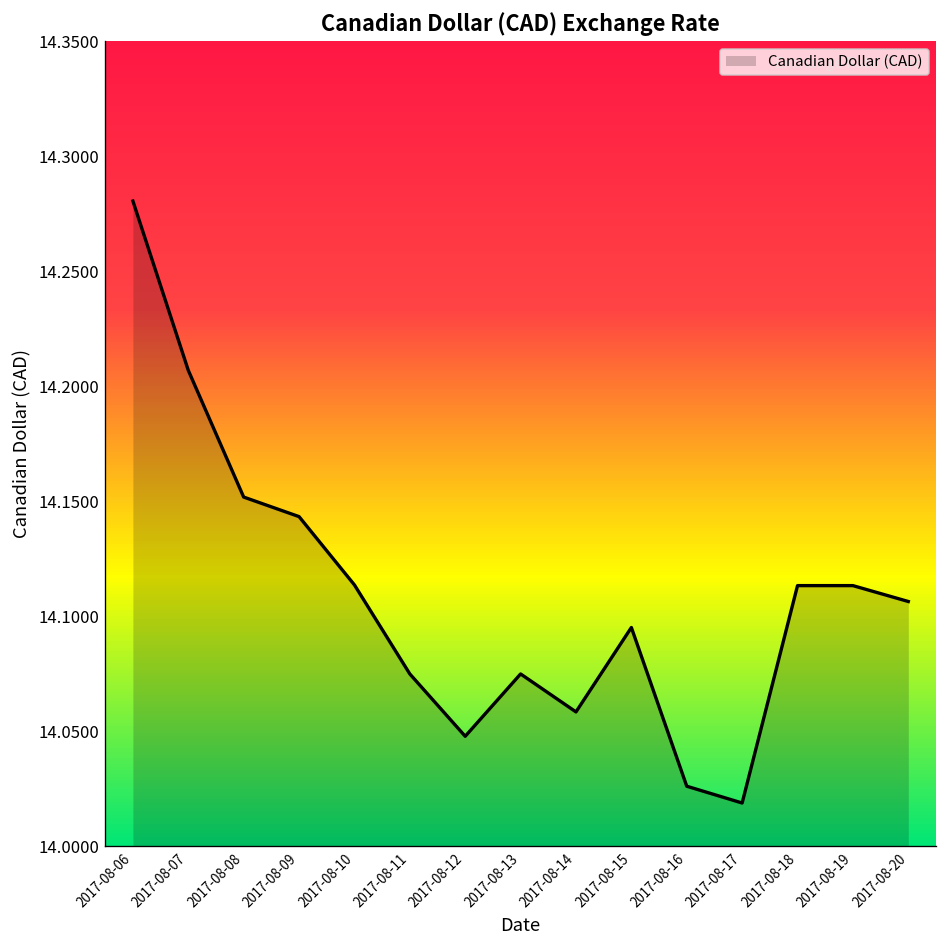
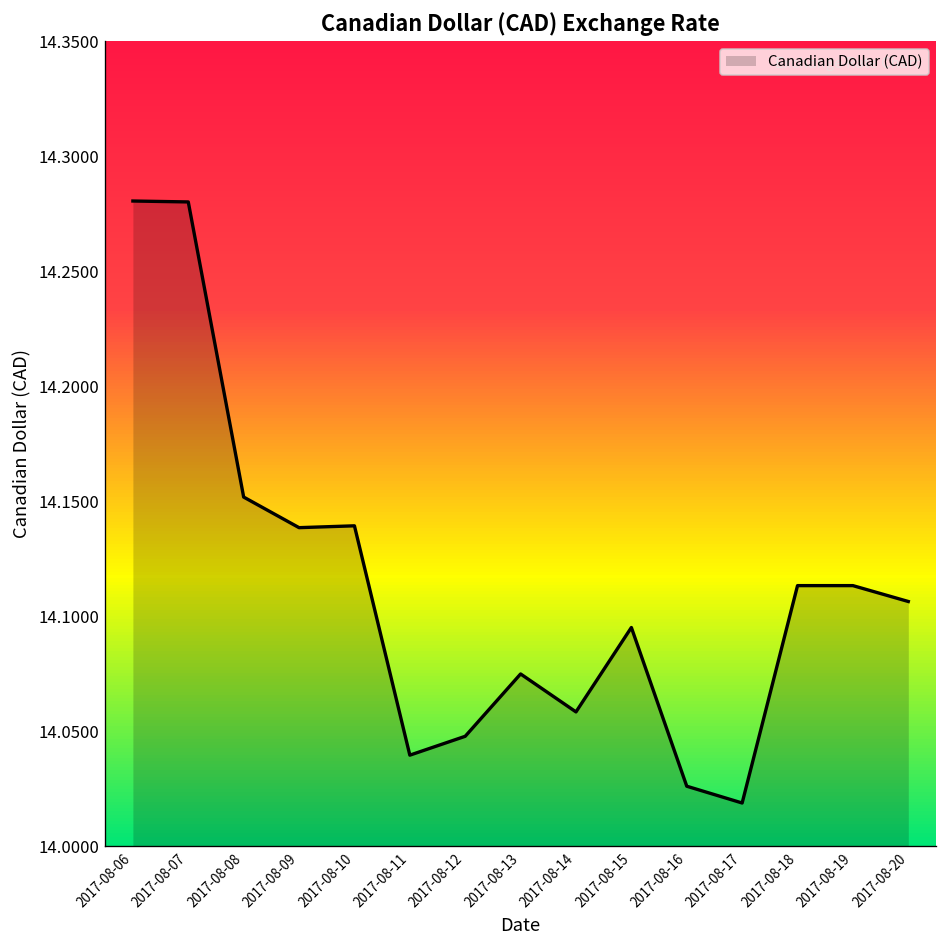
  {
    "2017-08-06": 14.281,
-   "2017-08-07": 14.207,
+   "2017-08-07": 14.280,
    "2017-08-08": 14.152,
-   "2017-08-09": 14.143,
-   "2017-08-10": 14.114,
-   "2017-08-11": 14.075,
+   "2017-08-09": 14.139,
+   "2017-08-10": 14.139,
+   "2017-08-11": 14.040,
    "2017-08-12": 14.048,
    "2017-08-13": 14.075,
    "2017-08-14": 14.058,
    "2017-08-15": 14.095,
    "2017-08-16": 14.026,
    "2017-08-17": 14.019,
    "2017-08-18": 14.113,
    "2017-08-19": 14.113,
    "2017-08-20": 14.106
  }
